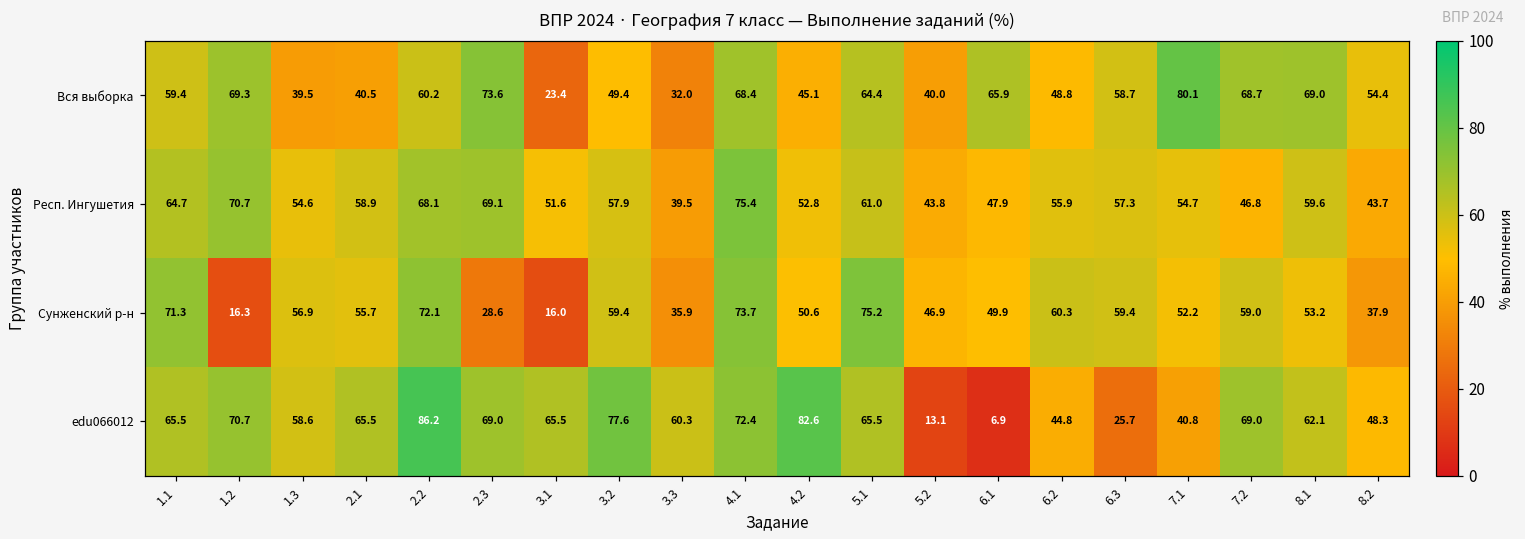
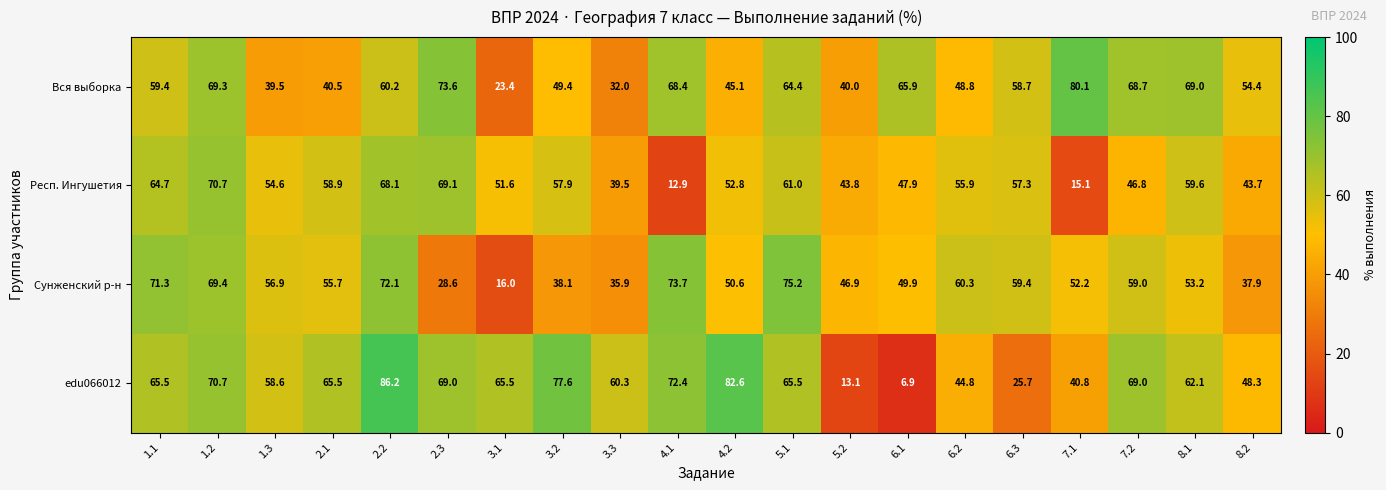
  {
    "Вся выборка": {
      "1.1": 59.4,
      "1.2": 69.3,
      "1.3": 39.5,
      "2.1": 40.5,
      "2.2": 60.2,
      "2.3": 73.6,
      "3.1": 23.4,
      "3.2": 49.4,
      "3.3": 32.0,
      "4.1": 68.4,
      "4.2": 45.1,
      "5.1": 64.4,
      "5.2": 40.0,
      "6.1": 65.9,
      "6.2": 48.8,
      "6.3": 58.7,
      "7.1": 80.1,
      "7.2": 68.7,
      "8.1": 69.0,
      "8.2": 54.4
    },
    "Респ. Ингушетия": {
      "1.1": 64.7,
      "1.2": 70.7,
      "1.3": 54.6,
      "2.1": 58.9,
      "2.2": 68.1,
      "2.3": 69.1,
      "3.1": 51.6,
      "3.2": 57.9,
      "3.3": 39.5,
-     "4.1": 75.4,
+     "4.1": 12.9,
      "4.2": 52.8,
      "5.1": 61.0,
      "5.2": 43.8,
      "6.1": 47.9,
      "6.2": 55.9,
      "6.3": 57.3,
-     "7.1": 54.7,
+     "7.1": 15.1,
      "7.2": 46.8,
      "8.1": 59.6,
      "8.2": 43.7
    },
    "Сунженский р-н": {
      "1.1": 71.3,
-     "1.2": 16.3,
+     "1.2": 69.4,
      "1.3": 56.9,
      "2.1": 55.7,
      "2.2": 72.1,
      "2.3": 28.6,
      "3.1": 16.0,
-     "3.2": 59.4,
+     "3.2": 38.1,
      "3.3": 35.9,
      "4.1": 73.7,
      "4.2": 50.6,
      "5.1": 75.2,
      "5.2": 46.9,
      "6.1": 49.9,
      "6.2": 60.3,
      "6.3": 59.4,
      "7.1": 52.2,
      "7.2": 59.0,
      "8.1": 53.2,
      "8.2": 37.9
    },
    "edu066012": {
      "1.1": 65.5,
      "1.2": 70.7,
      "1.3": 58.6,
      "2.1": 65.5,
      "2.2": 86.2,
      "2.3": 69.0,
      "3.1": 65.5,
      "3.2": 77.6,
      "3.3": 60.3,
      "4.1": 72.4,
      "4.2": 82.6,
      "5.1": 65.5,
      "5.2": 13.1,
      "6.1": 6.9,
      "6.2": 44.8,
      "6.3": 25.7,
      "7.1": 40.8,
      "7.2": 69.0,
      "8.1": 62.1,
      "8.2": 48.3
    }
  }
